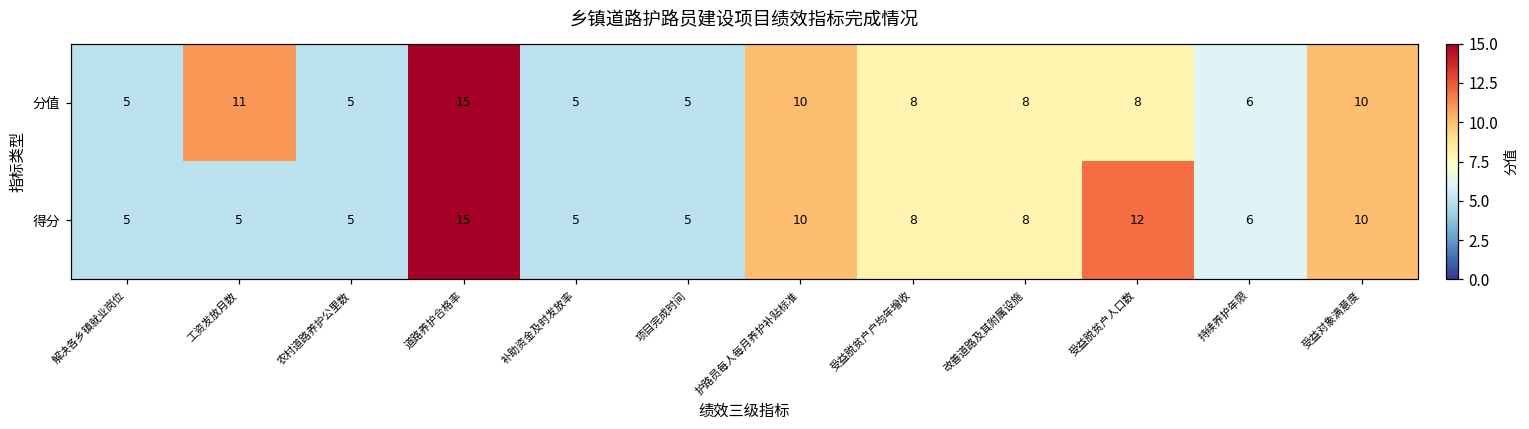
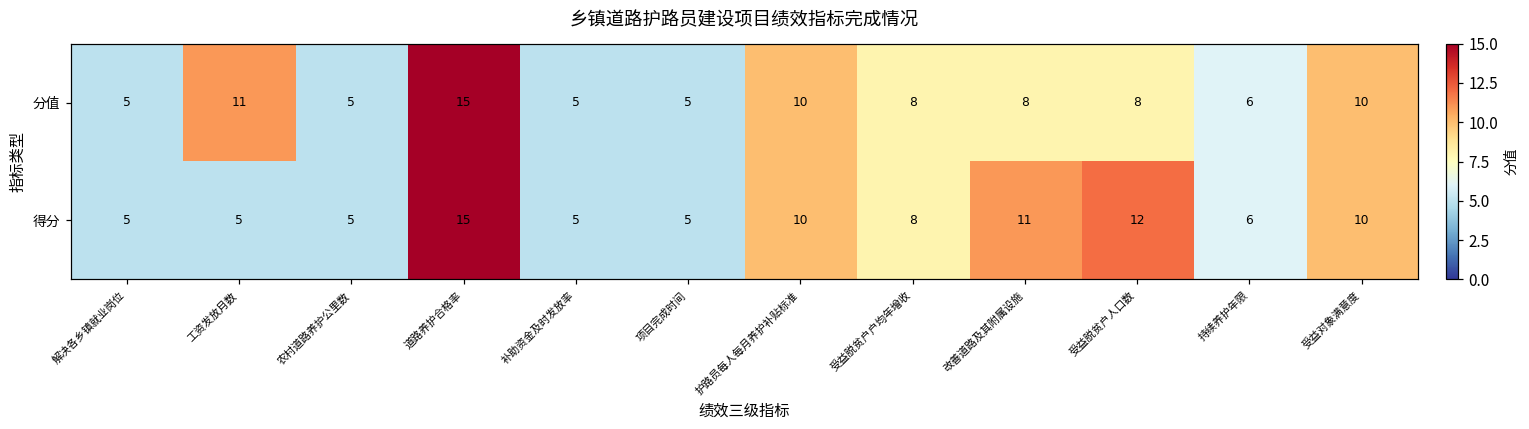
  {
    "分值": {
      "解决各乡镇就业岗位": 5,
      "工资发放月数": 11,
      "农村道路养护公里数": 5,
      "道路养护合格率": 15,
      "补助资金及时发放率": 5,
      "项目完成时间": 5,
      "护路员每人每月养护补贴标准": 10,
      "受益脱贫户户均年增收": 8,
      "改善道路及其附属设施": 8,
      "受益脱贫户人口数": 8,
      "持续养护年限": 6,
      "受益对象满意度": 10
    },
    "得分": {
      "解决各乡镇就业岗位": 5,
      "工资发放月数": 5,
      "农村道路养护公里数": 5,
      "道路养护合格率": 15,
      "补助资金及时发放率": 5,
      "项目完成时间": 5,
      "护路员每人每月养护补贴标准": 10,
      "受益脱贫户户均年增收": 8,
-     "改善道路及其附属设施": 8,
+     "改善道路及其附属设施": 11,
      "受益脱贫户人口数": 12,
      "持续养护年限": 6,
      "受益对象满意度": 10
    }
  }
